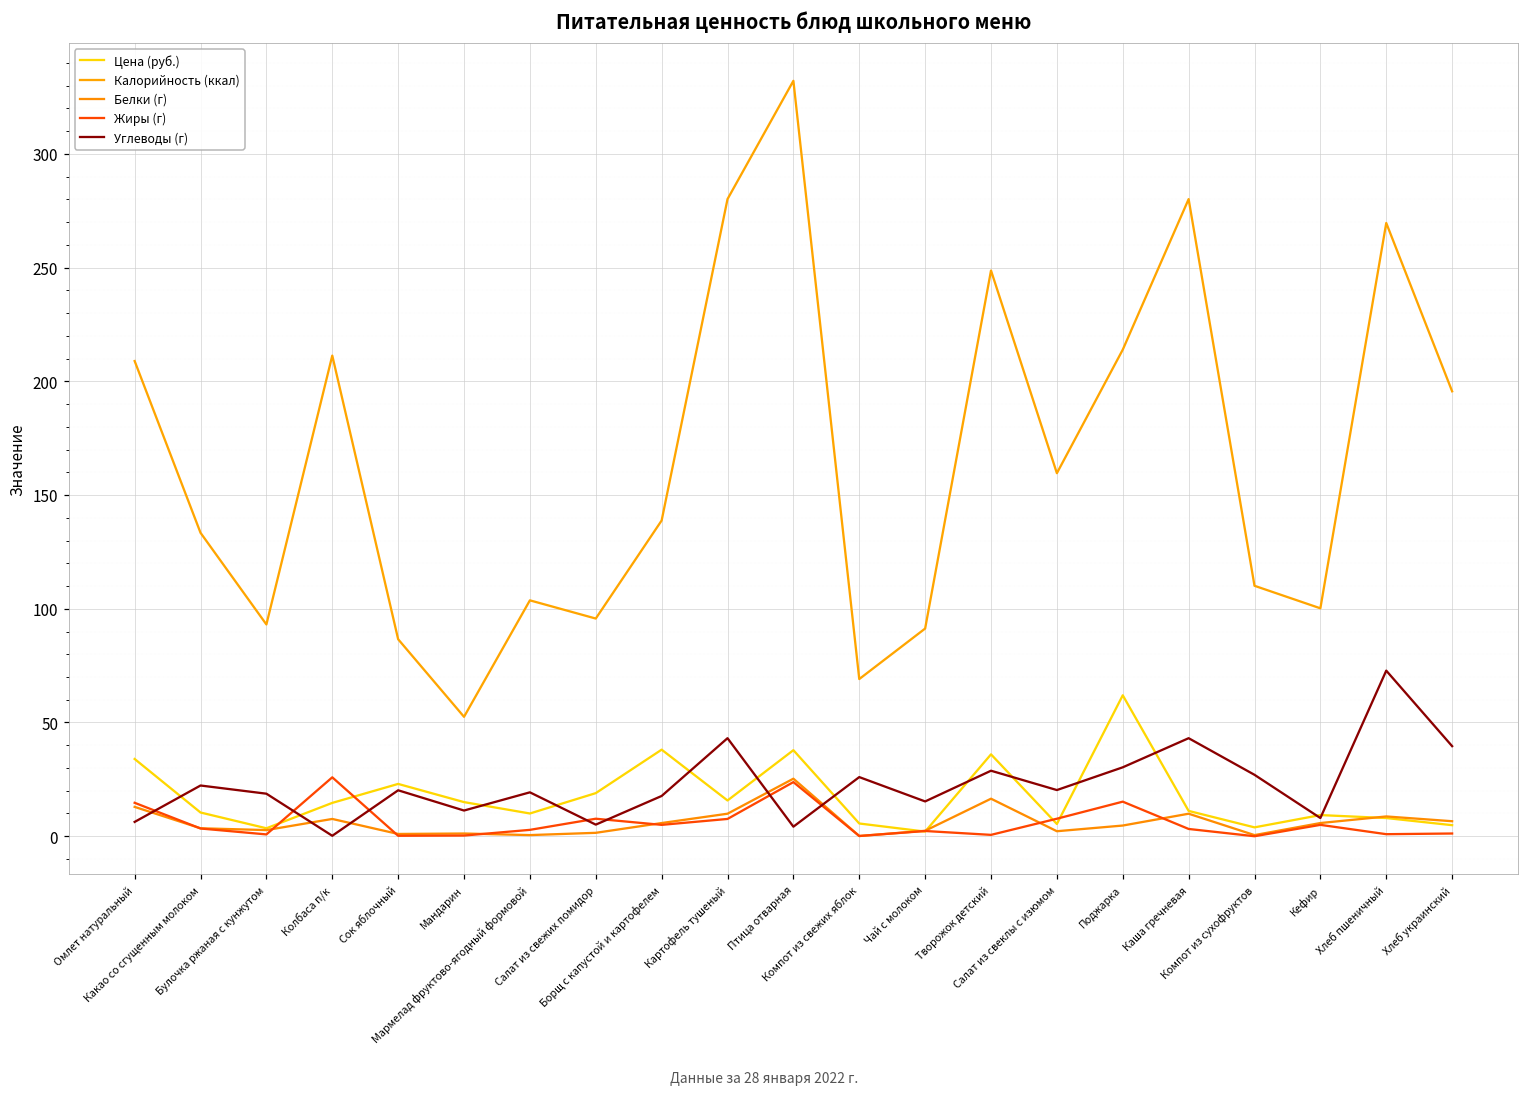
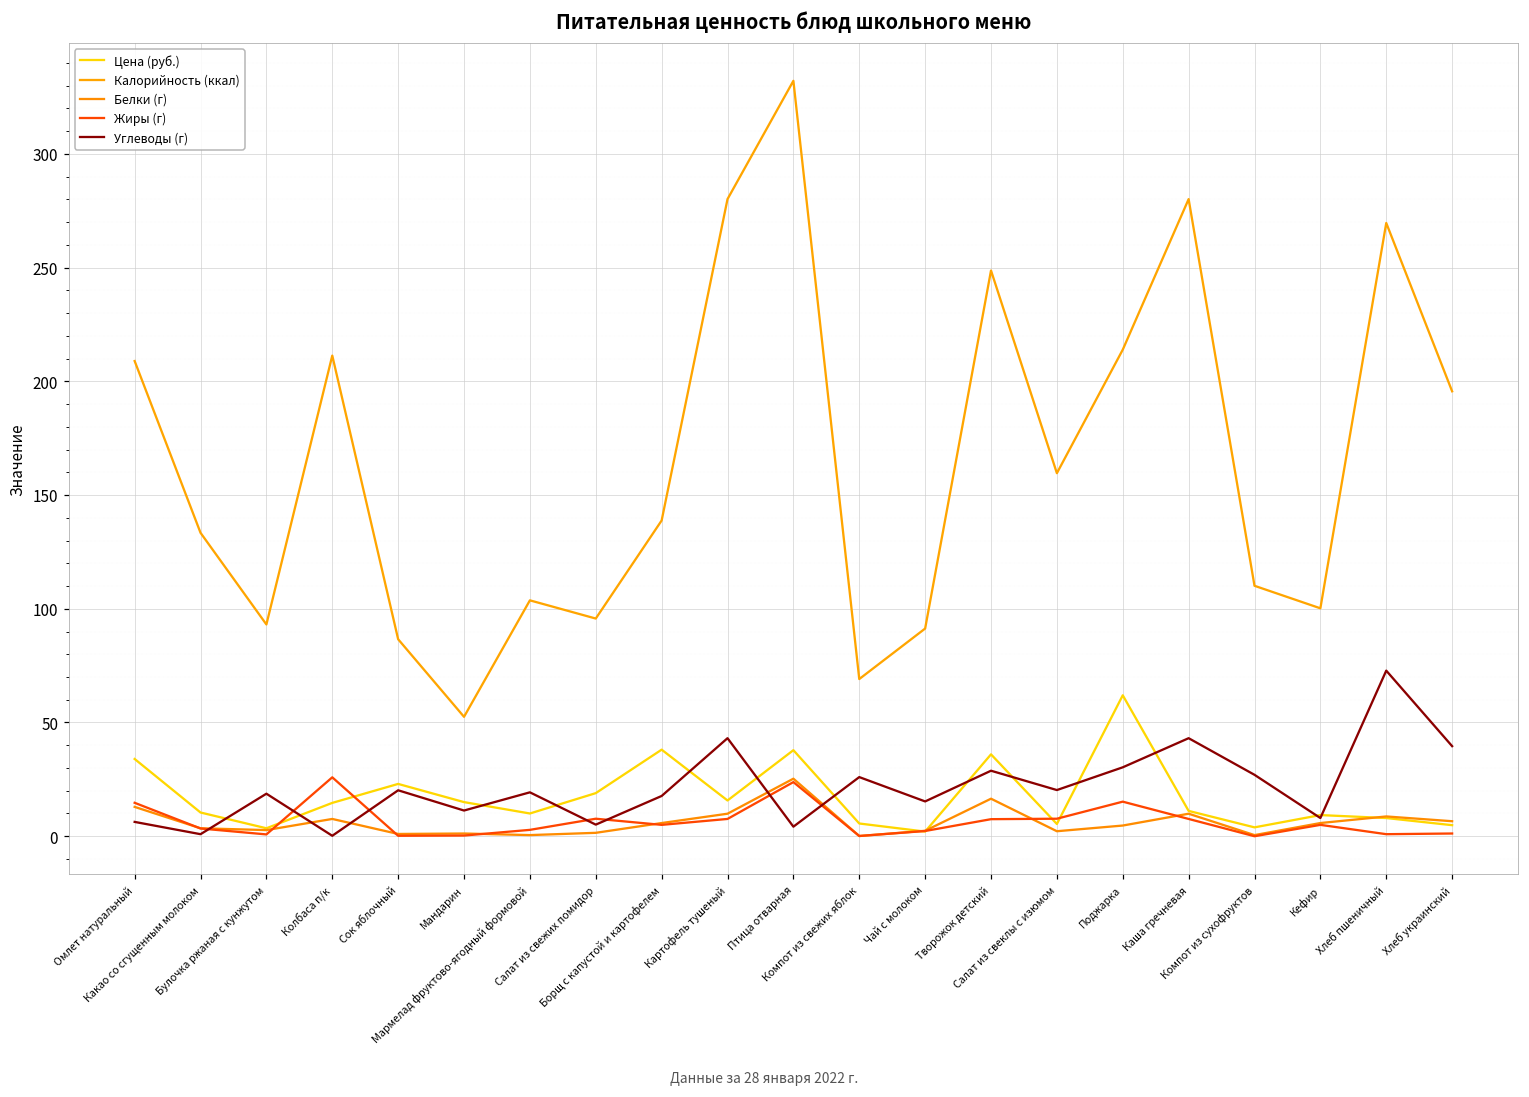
  {
    "Жиры (г)": {
      "Омлет натуральный": 15,
      "Булочка ржаная с кунжутом": 1,
      "Колбаса п/к": 26,
      "Мармелад фруктово-ягодный формовой": 3,
      "Салат из свежих помидор": 8,
      "Картофель тушеный": 8,
      "Птица отварная": 24,
-     "Творожок детский": 1,
+     "Творожок детский": 8,
      "Салат из свеклы с изюмом": 8,
      "Поджарка": 15,
-     "Каша гречневая": 3,
+     "Каша гречневая": 8,
      "Хлеб пшеничный": 1,
      "Хлеб украинский": 1
    },
    "Углеводы (г)": {
      "Омлет натуральный": 6,
-     "Какао со сгущенным молоком": 22,
+     "Какао со сгущенным молоком": 1,
      "Булочка ржаная с кунжутом": 19,
      "Колбаса п/к": 0,
      "Сок яблочный": 20,
      "Мандарин": 11,
      "Мармелад фруктово-ягодный формовой": 19,
      "Салат из свежих помидор": 5,
      "Борщ с капустой и картофелем": 18,
      "Картофель тушеный": 43,
      "Птица отварная": 4,
      "Компот из свежих яблок": 26,
      "Чай с молоком": 15,
      "Творожок детский": 29,
      "Салат из свеклы с изюмом": 20,
      "Поджарка": 30,
      "Каша гречневая": 43,
      "Компот из сухофруктов": 27,
      "Кефир": 8,
      "Хлеб пшеничный": 73,
      "Хлеб украинский": 40
    }
  }
